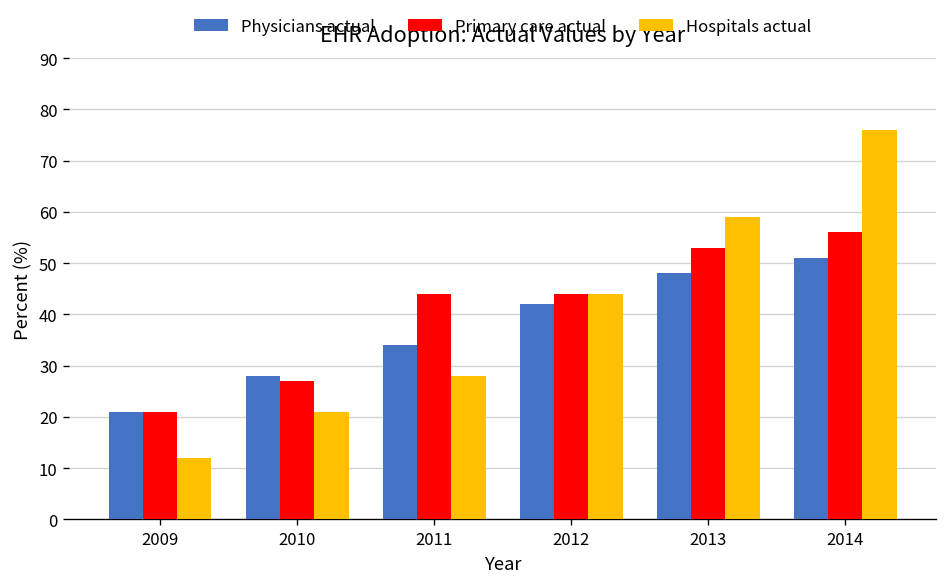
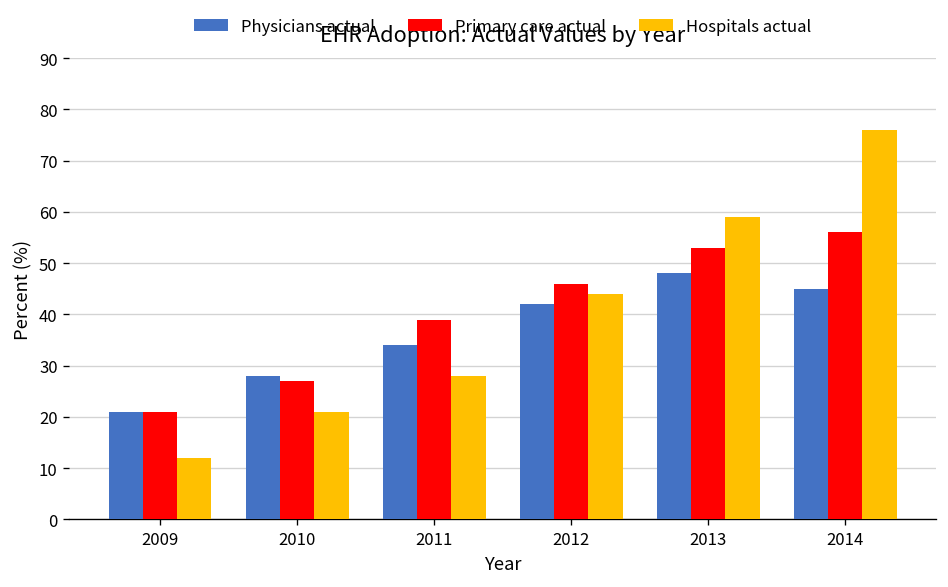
  {
    "Physicians actual": {
      "2009": 21,
      "2010": 28,
      "2011": 34,
      "2012": 42,
      "2013": 48,
-     "2014": 51
+     "2014": 45
    },
    "Primary care actual": {
      "2009": 21,
      "2010": 27,
-     "2011": 44,
-     "2012": 44,
+     "2011": 39,
+     "2012": 46,
      "2013": 53,
      "2014": 56
    },
    "Hospitals actual": {
      "2009": 12,
      "2010": 21,
      "2011": 28,
      "2012": 44,
      "2013": 59,
      "2014": 76
    }
  }
